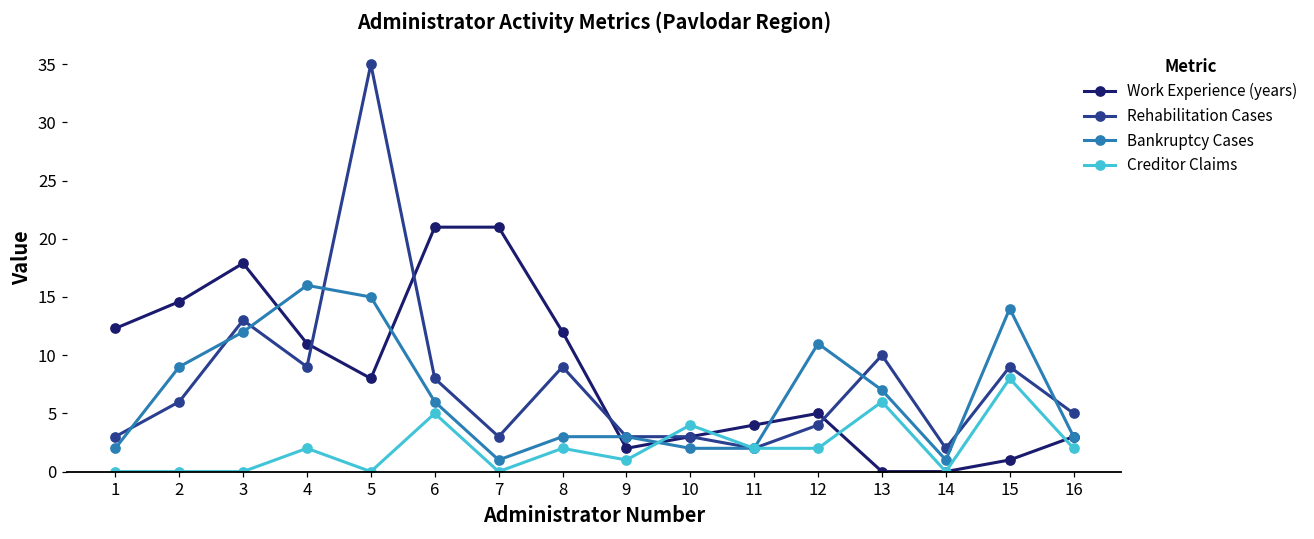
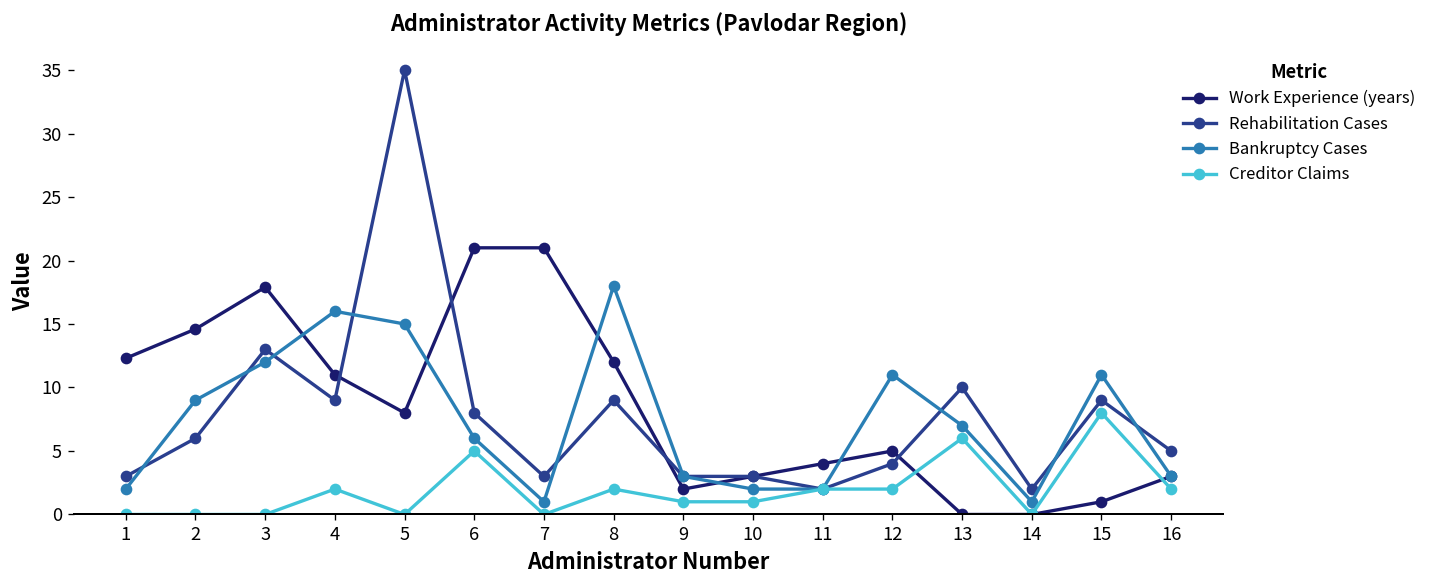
  {
    "Bankruptcy Cases": {
      "1": 2,
      "2": 9,
      "3": 12,
      "4": 16,
      "5": 15,
      "6": 6,
      "7": 1,
-     "8": 3,
+     "8": 18,
      "10": 2,
      "12": 11,
      "13": 7,
      "14": 1,
-     "15": 14
+     "15": 11
    },
    "Creditor Claims": {
      "1": 0,
      "2": 0,
      "3": 0,
      "4": 2,
      "5": 0,
      "6": 5,
      "7": 0,
      "8": 2,
      "9": 1,
-     "10": 4,
+     "10": 1,
      "12": 2,
      "13": 6,
      "15": 8,
      "16": 2
    }
  }
